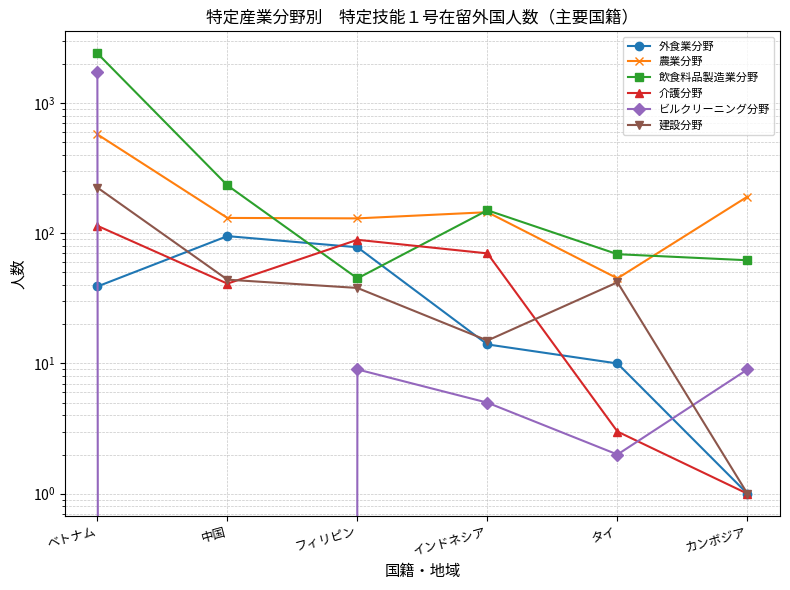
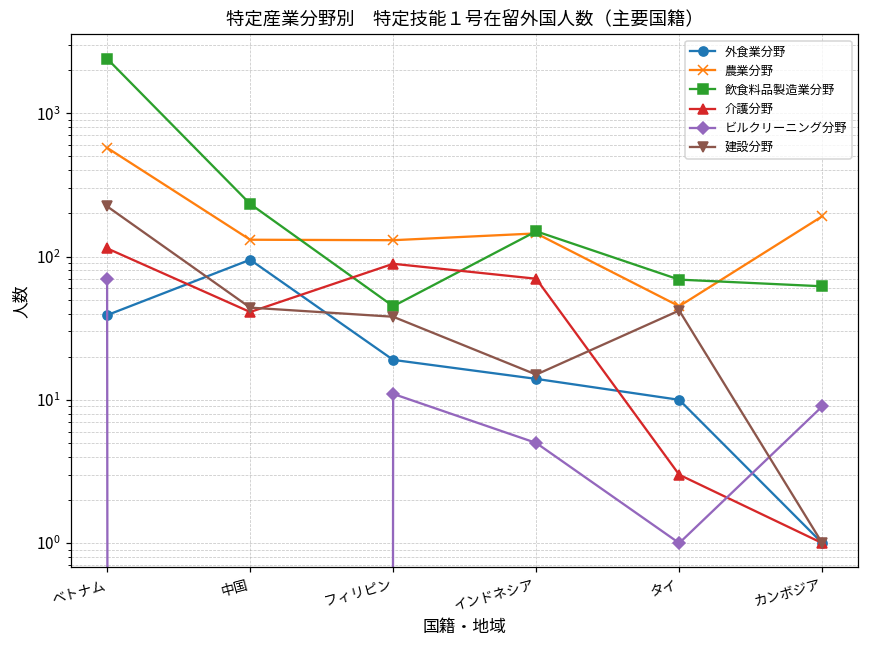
  {
    "外食業分野": {
      "ベトナム": 39,
      "中国": 100,
-     "フィリピン": 80,
+     "フィリピン": 19,
      "インドネシア": 14,
      "タイ": 10
    },
    "農業分野": {
      "ベトナム": 600,
      "中国": 130,
      "フィリピン": 130,
      "タイ": 45,
      "カンボジア": 190
    },
    "飲食料品製造業分野": {
      "ベトナム": 2400,
      "中国": 230,
      "フィリピン": 45,
      "タイ": 70,
      "カンボジア": 60
    },
    "介護分野": {
      "ベトナム": 110,
      "中国": 41,
      "フィリピン": 90,
      "インドネシア": 70,
      "タイ": 3
    },
    "ビルクリーニング分野": {
-     "ベトナム": 1700,
-     "フィリピン": 9,
+     "ベトナム": 70,
+     "フィリピン": 11,
      "インドネシア": 5,
-     "タイ": 2,
+     "タイ": 1,
      "カンボジア": 9
    },
    "建設分野": {
      "ベトナム": 220,
      "中国": 44,
      "フィリピン": 38,
      "インドネシア": 15,
      "タイ": 42
    }
  }
